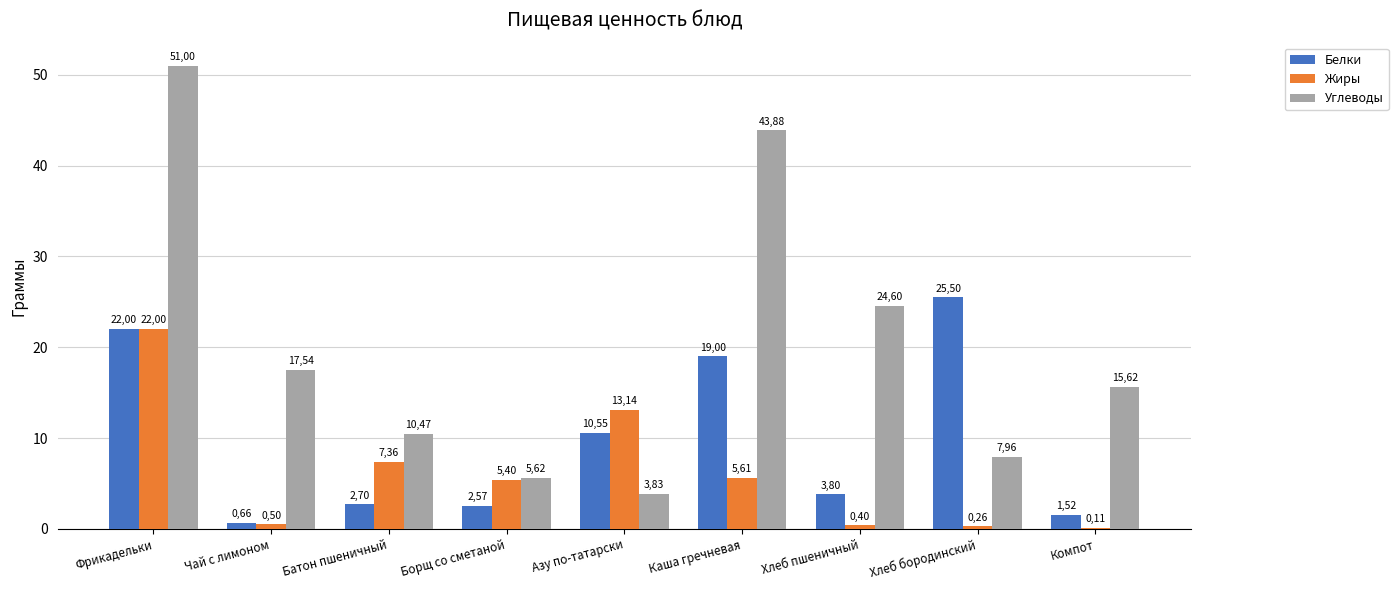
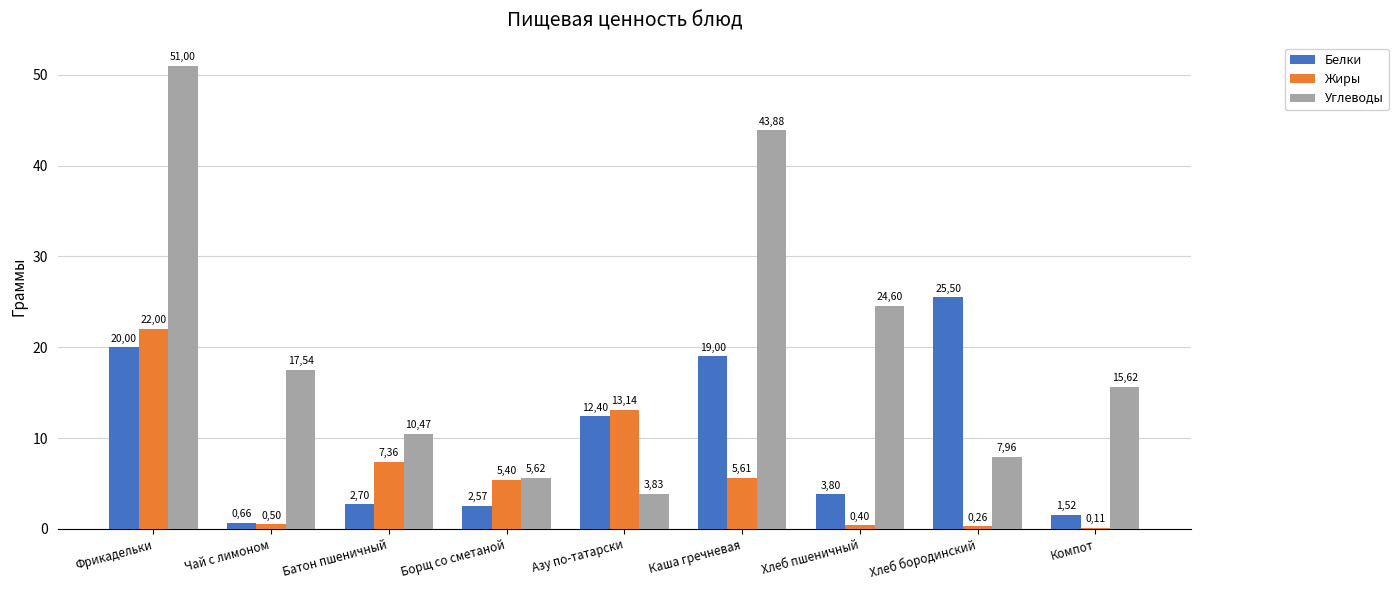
  {
    "Белки": {
-     "Фрикадельки": "22,00",
-     "Азу по-татарски": "10,55"
+     "Фрикадельки": "20,00",
+     "Азу по-татарски": "12,40"
    }
  }
